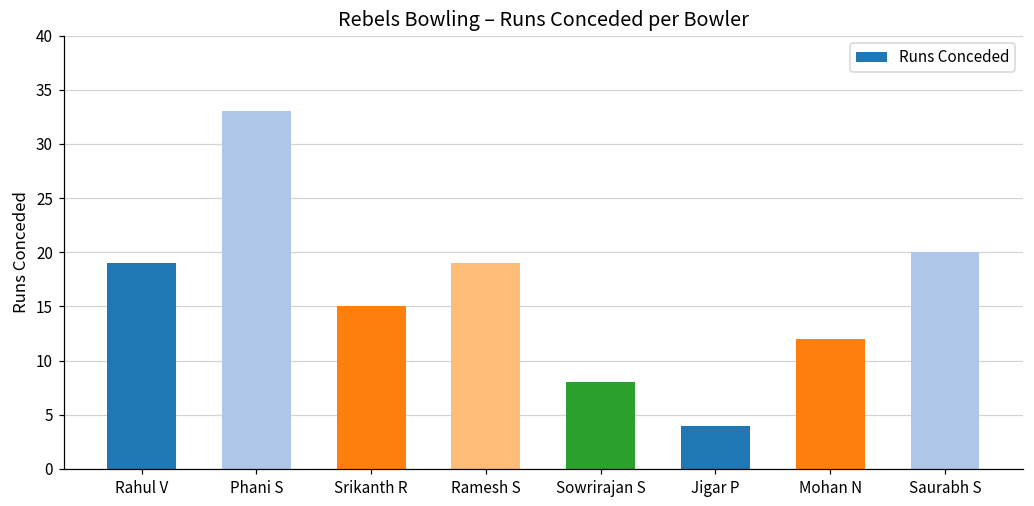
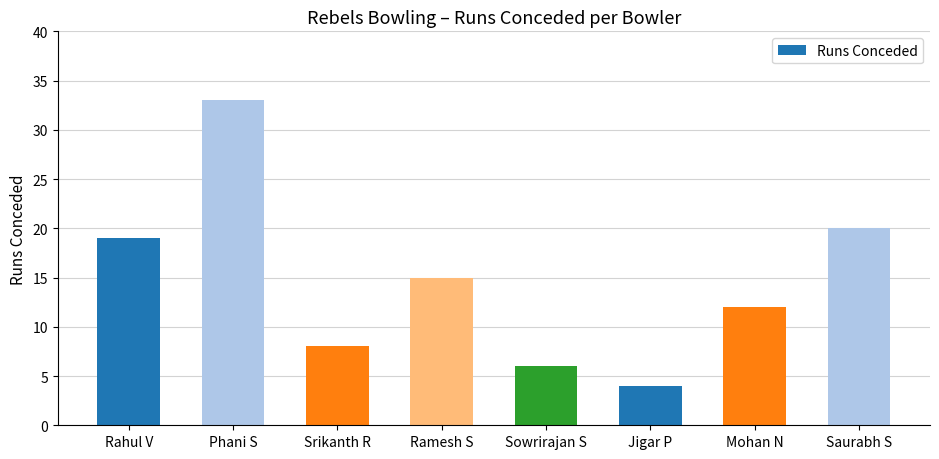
  {
    "Rahul V": 19,
    "Phani S": 33,
-   "Srikanth R": 15,
-   "Ramesh S": 19,
-   "Sowrirajan S": 8,
+   "Srikanth R": 8,
+   "Ramesh S": 15,
+   "Sowrirajan S": 6,
    "Jigar P": 4,
    "Mohan N": 12,
    "Saurabh S": 20
  }
